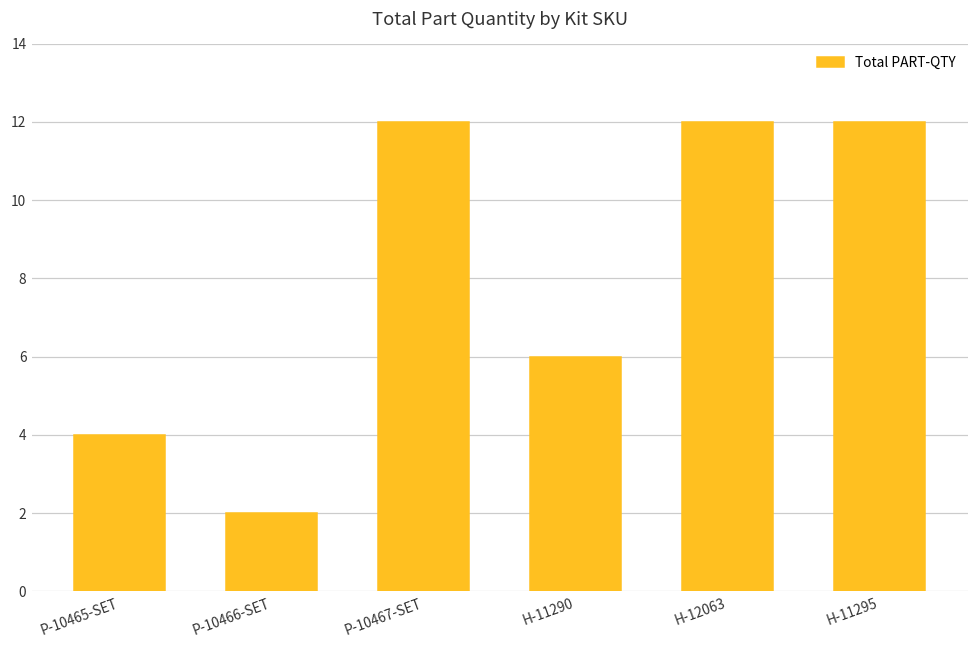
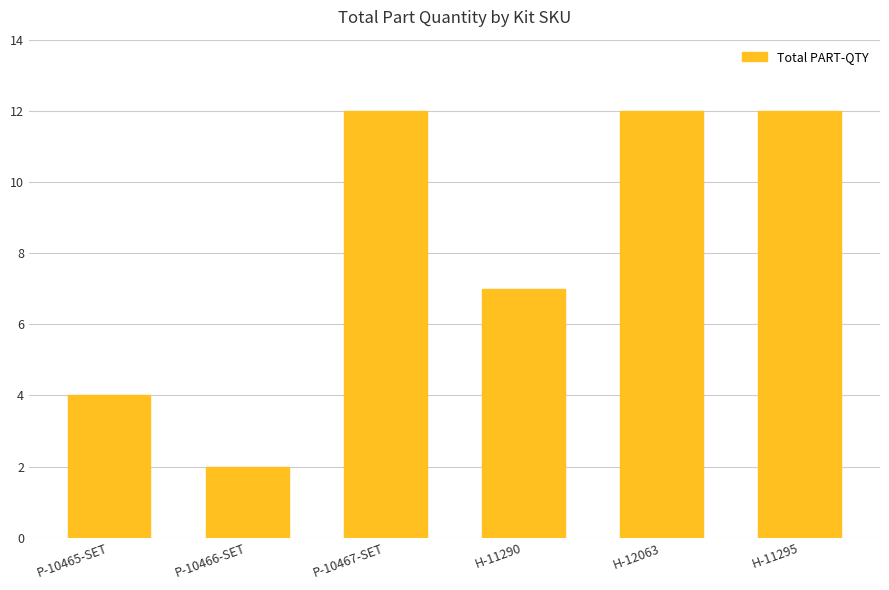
  {
    "P-10465-SET": 4,
    "P-10466-SET": 2,
    "P-10467-SET": 12,
-   "H-11290": 6,
+   "H-11290": 7,
    "H-12063": 12,
    "H-11295": 12
  }
